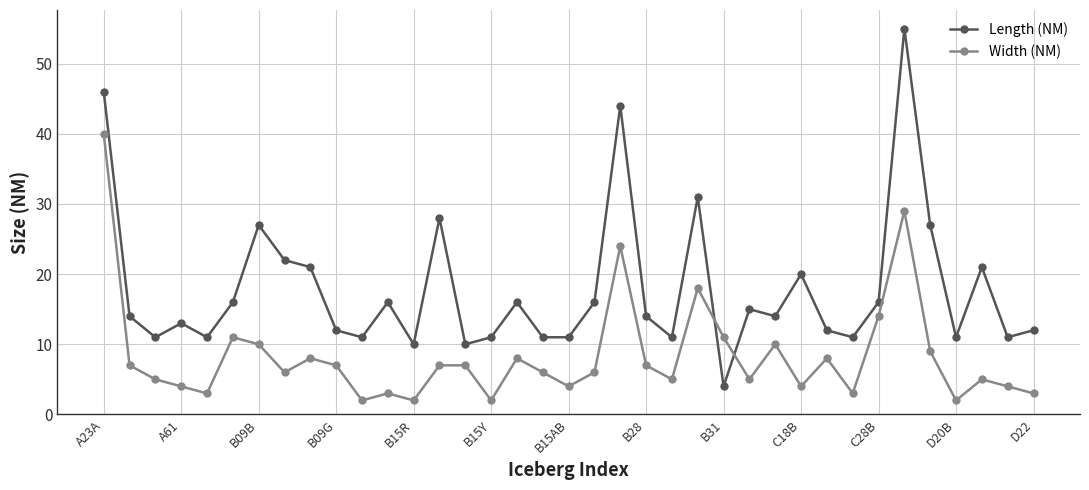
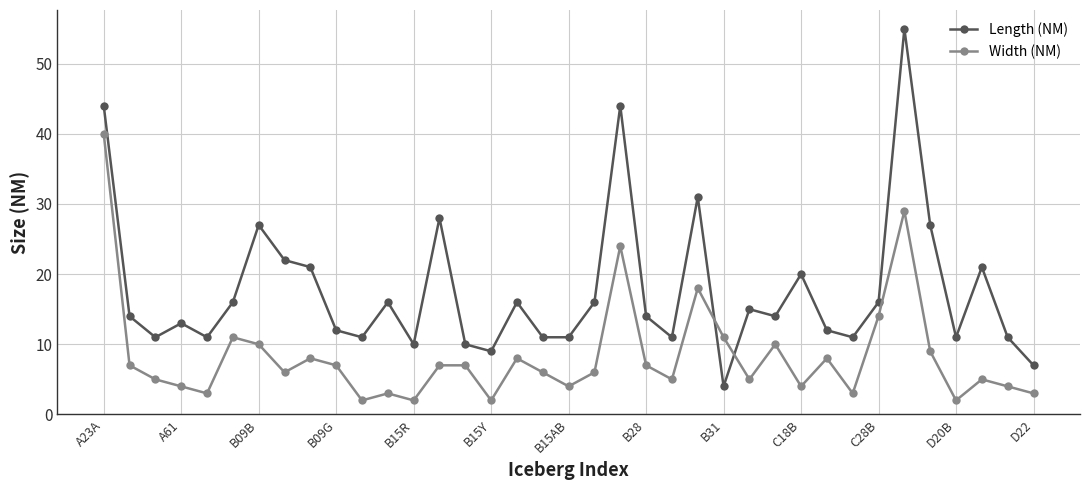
  {
    "Length (NM)": {
-     "A23A": 46,
+     "A23A": 44,
      "A61": 13,
      "B09B": 27,
      "B09G": 12,
      "B15R": 10,
-     "B15Y": 11,
+     "B15Y": 9,
      "B15AB": 11,
      "B28": 14,
      "B31": 4,
      "C18B": 20,
      "C28B": 16,
      "D20B": 11,
-     "D22": 12
+     "D22": 7
    },
    "Width (NM)": {
      "A23A": 40,
      "A61": 4,
      "B09B": 10,
      "B09G": 7,
      "B15R": 2,
      "B15Y": 2,
      "B15AB": 4,
      "B28": 7,
      "B31": 11,
      "C18B": 4,
      "C28B": 14,
      "D20B": 2,
      "D22": 3
    }
  }
